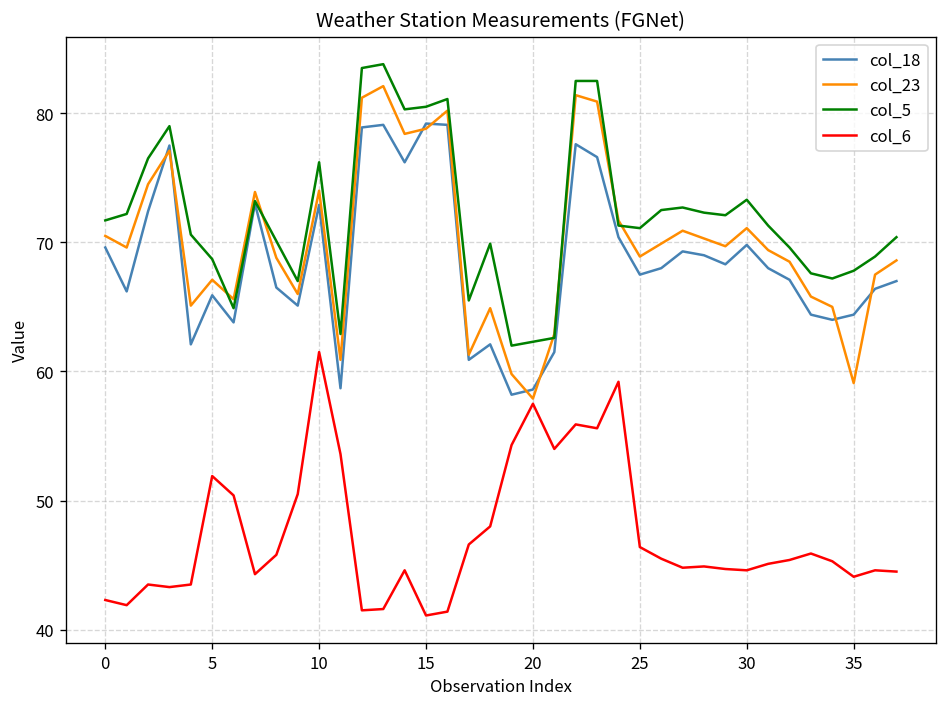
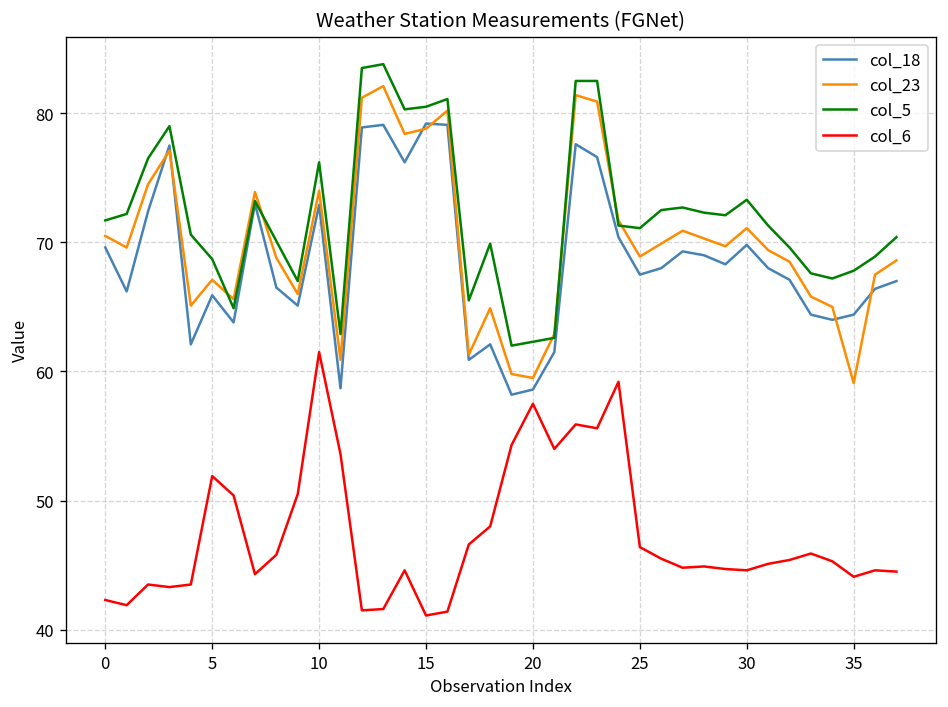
  {
    "col_18": {
      "0": 69.6,
      "5": 65.9,
      "10": 72.9,
      "15": 79.2,
      "20": 58.6,
      "25": 67.5,
      "30": 69.8,
      "35": 64.4
    },
    "col_23": {
      "0": 70.5,
      "5": 67.1,
      "10": 74.0,
      "15": 78.8,
-     "20": 57.9,
+     "20": 59.5,
      "25": 68.9,
      "30": 71.1,
      "35": 59.1
    },
    "col_5": {
      "0": 71.7,
      "5": 68.7,
      "10": 76.2,
      "15": 80.5,
      "20": 62.3,
      "25": 71.1,
      "30": 73.3,
      "35": 67.8
    },
    "col_6": {
      "0": 42.3,
      "5": 51.9,
      "10": 61.5,
      "15": 41.1,
      "20": 57.5,
      "25": 46.4,
      "30": 44.6,
      "35": 44.1
    }
  }
